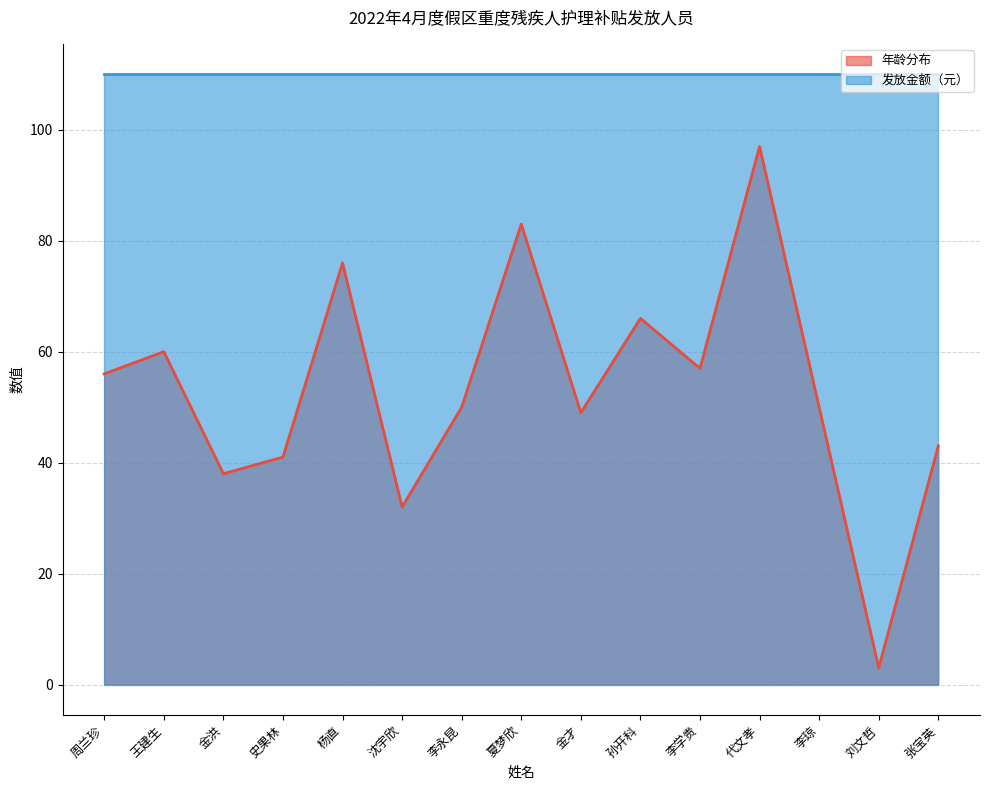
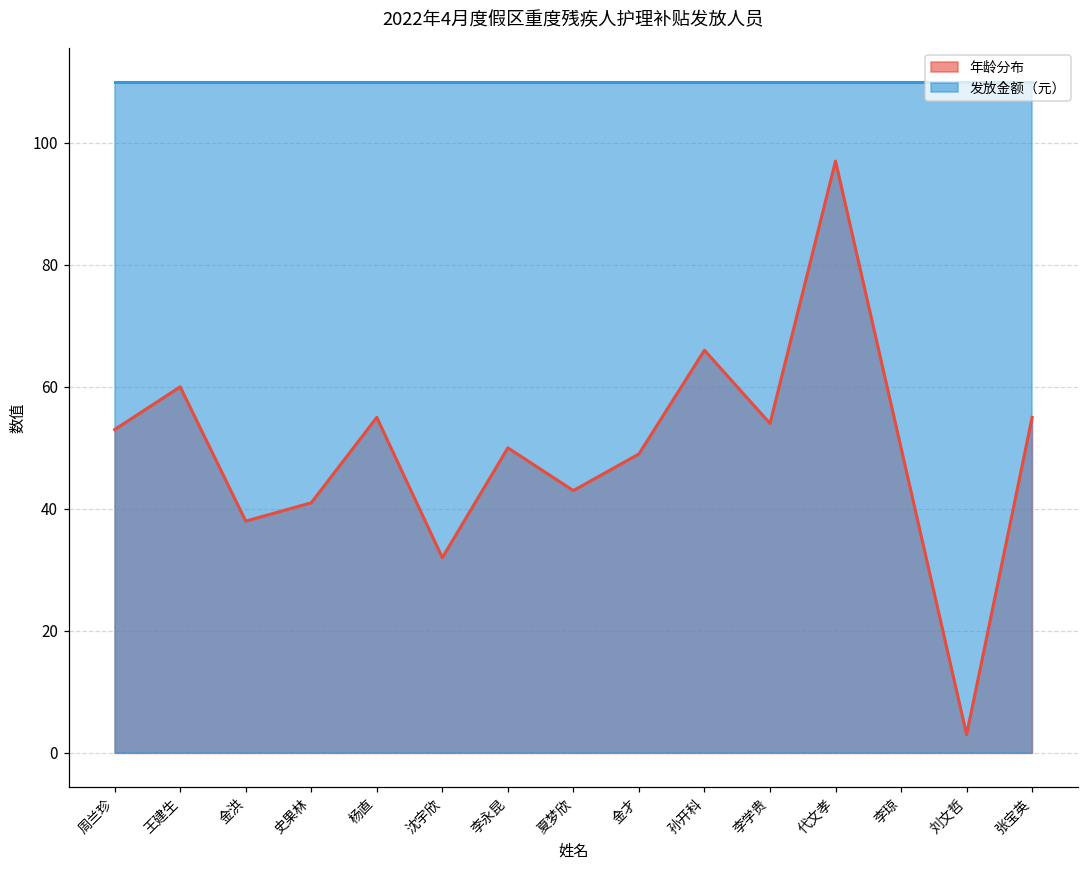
  {
    "年龄分布": {
-     "周兰珍": 56,
+     "周兰珍": 53,
      "王建生": 60,
      "金洪": 38,
      "史果林": 41,
-     "杨直": 76,
+     "杨直": 55,
      "沈宇欣": 32,
      "李永昆": 50,
-     "夏梦欣": 83,
+     "夏梦欣": 43,
      "金才": 49,
      "孙开科": 66,
-     "李学贵": 57,
+     "李学贵": 54,
      "代文孝": 97,
      "李琼": 50,
      "刘文哲": 3,
-     "张宝英": 43
+     "张宝英": 55
    },
    "发放金额（元）": {
      "周兰珍": 110,
      "王建生": 110,
      "金洪": 110,
      "史果林": 110,
      "杨直": 110,
      "沈宇欣": 110,
      "李永昆": 110,
      "夏梦欣": 110,
      "金才": 110,
      "孙开科": 110,
      "李学贵": 110,
      "代文孝": 110,
      "李琼": 110
    }
  }
